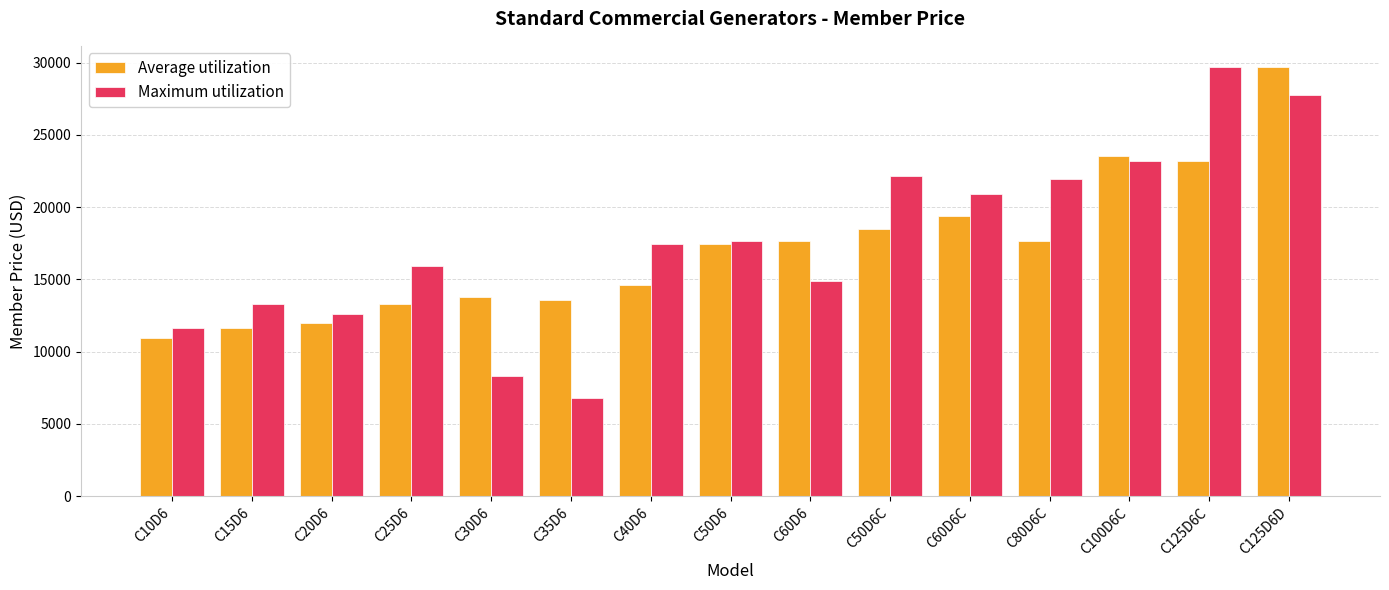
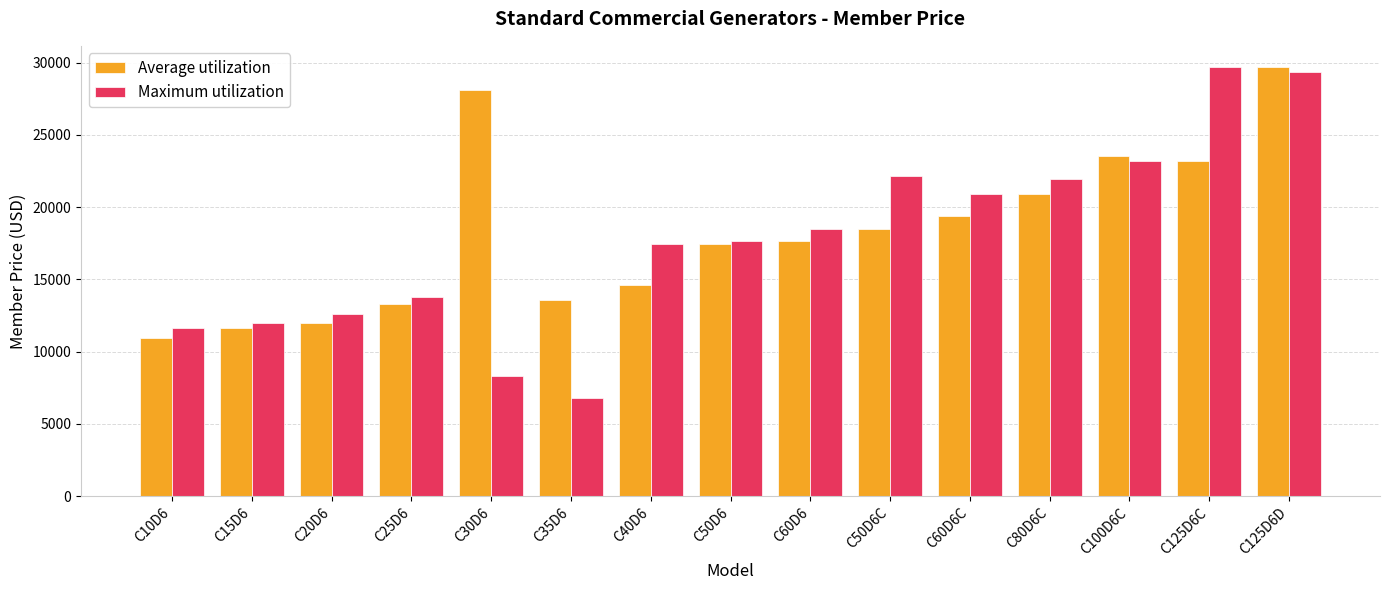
  {
    "Average utilization": {
      "C10D6": 11000,
      "C15D6": 11600,
      "C20D6": 12000,
      "C25D6": 13300,
-     "C30D6": 13800,
+     "C30D6": 28100,
      "C35D6": 13600,
      "C40D6": 14600,
      "C50D6": 17500,
      "C60D6": 17600,
      "C50D6C": 18500,
      "C60D6C": 19400,
-     "C80D6C": 17700,
+     "C80D6C": 20900,
      "C100D6C": 23500,
      "C125D6C": 23200,
      "C125D6D": 29700
    },
    "Maximum utilization": {
      "C10D6": 11600,
-     "C15D6": 13300,
+     "C15D6": 12000,
      "C20D6": 12600,
-     "C25D6": 15900,
+     "C25D6": 13800,
      "C30D6": 8300,
      "C35D6": 6800,
      "C40D6": 17500,
      "C50D6": 17600,
-     "C60D6": 14900,
+     "C60D6": 18500,
      "C50D6C": 22200,
      "C60D6C": 20900,
      "C80D6C": 22000,
      "C100D6C": 23200,
      "C125D6C": 29700,
-     "C125D6D": 27800
+     "C125D6D": 29400
    }
  }
